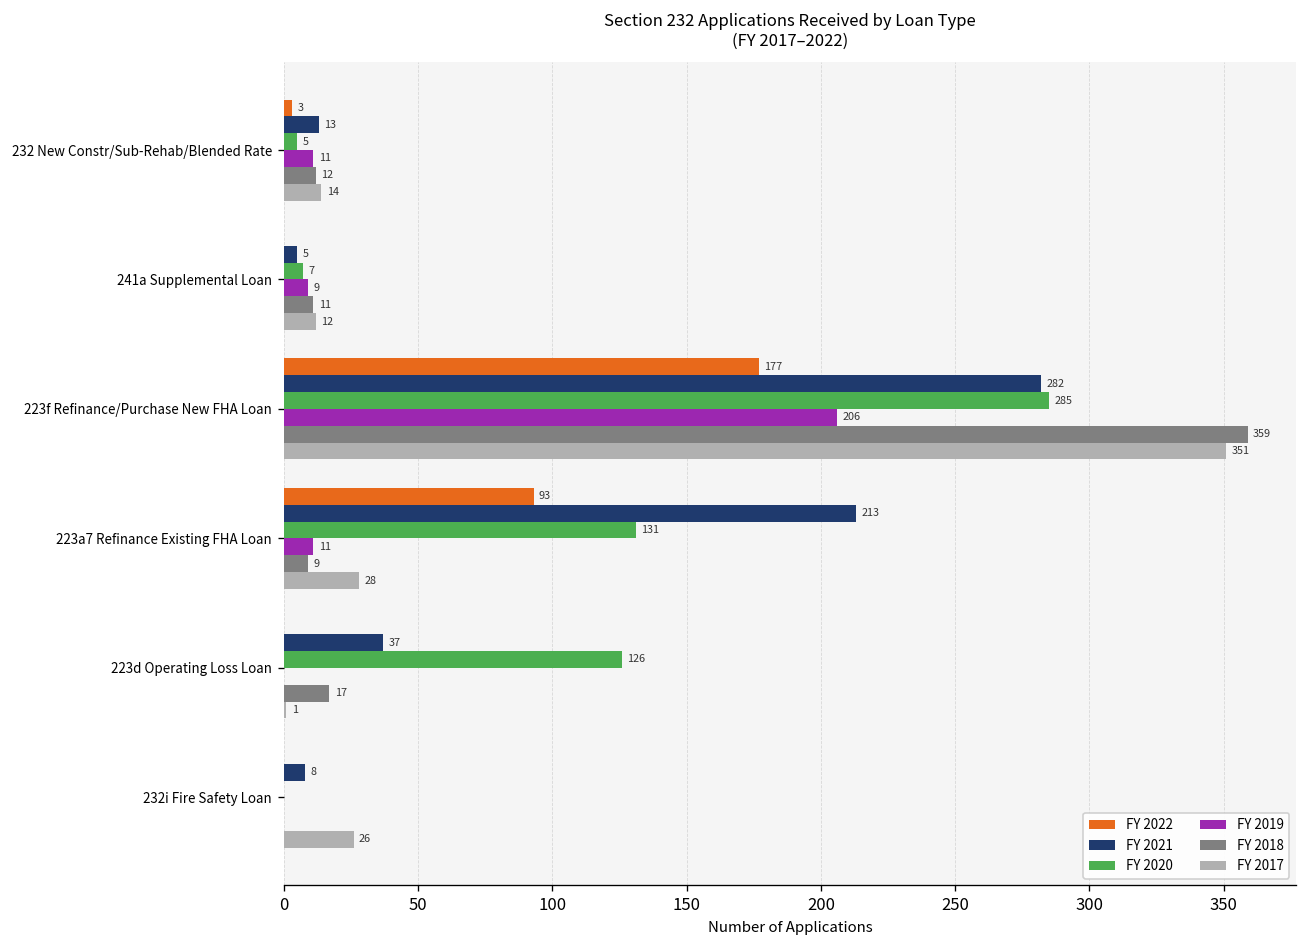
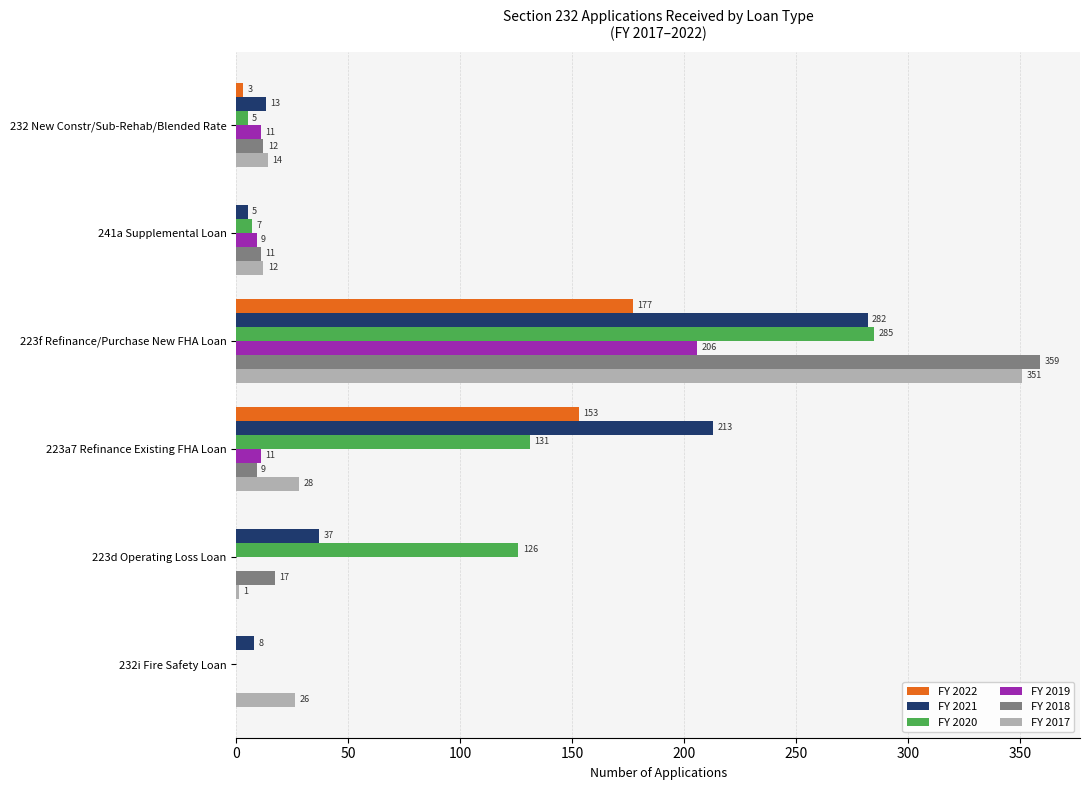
  {
    "FY 2022": {
      "232 New Constr/Sub-Rehab/Blended Rate": 3,
      "223f Refinance/Purchase New FHA Loan": 177,
-     "223a7 Refinance Existing FHA Loan": 93
+     "223a7 Refinance Existing FHA Loan": 153
    },
    "FY 2021": {
      "232 New Constr/Sub-Rehab/Blended Rate": 13,
      "241a Supplemental Loan": 5,
      "223f Refinance/Purchase New FHA Loan": 282,
      "223a7 Refinance Existing FHA Loan": 213,
      "223d Operating Loss Loan": 37,
      "232i Fire Safety Loan": 8
    },
    "FY 2020": {
      "232 New Constr/Sub-Rehab/Blended Rate": 5,
      "241a Supplemental Loan": 7,
      "223f Refinance/Purchase New FHA Loan": 285,
      "223a7 Refinance Existing FHA Loan": 131,
      "223d Operating Loss Loan": 126
    },
    "FY 2019": {
      "232 New Constr/Sub-Rehab/Blended Rate": 11,
      "241a Supplemental Loan": 9,
      "223f Refinance/Purchase New FHA Loan": 206,
      "223a7 Refinance Existing FHA Loan": 11
    },
    "FY 2018": {
      "232 New Constr/Sub-Rehab/Blended Rate": 12,
      "241a Supplemental Loan": 11,
      "223f Refinance/Purchase New FHA Loan": 359,
      "223a7 Refinance Existing FHA Loan": 9,
      "223d Operating Loss Loan": 17
    },
    "FY 2017": {
      "232 New Constr/Sub-Rehab/Blended Rate": 14,
      "241a Supplemental Loan": 12,
      "223f Refinance/Purchase New FHA Loan": 351,
      "223a7 Refinance Existing FHA Loan": 28,
      "223d Operating Loss Loan": 1,
      "232i Fire Safety Loan": 26
    }
  }
